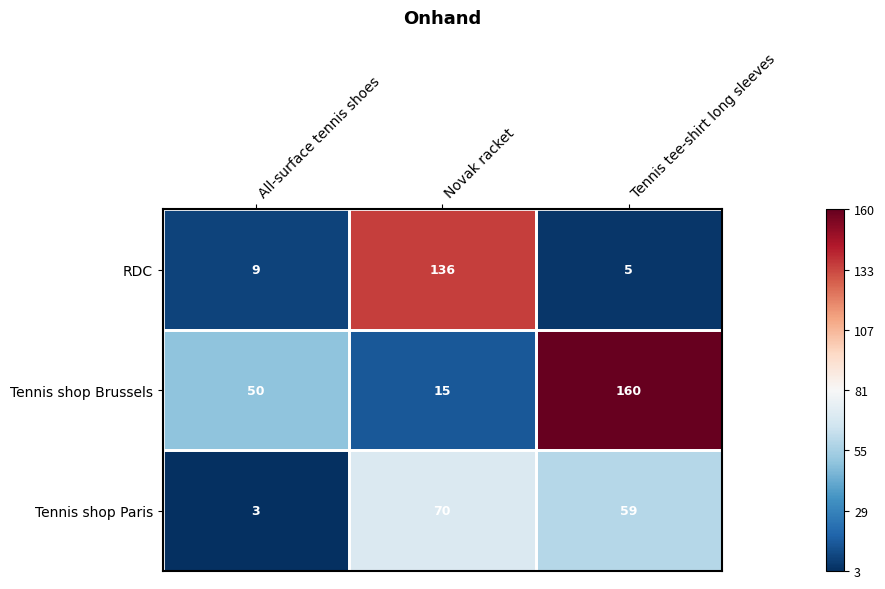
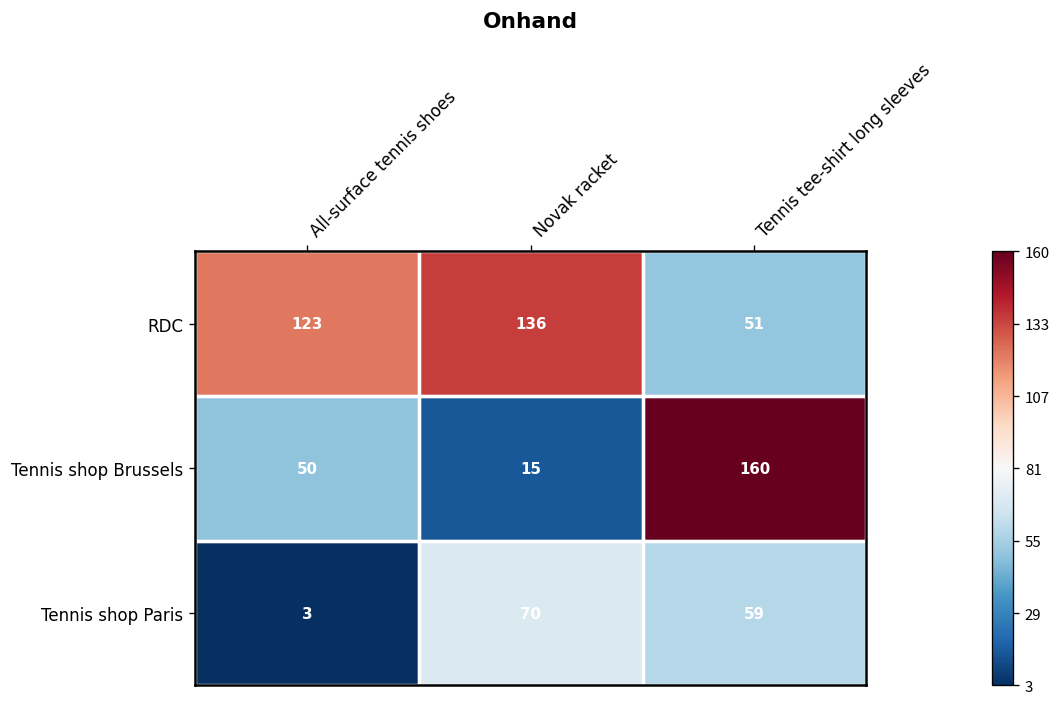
  {
    "RDC": {
-     "All-surface tennis shoes": 9,
+     "All-surface tennis shoes": 123,
      "Novak racket": 136,
-     "Tennis tee-shirt long sleeves": 5
+     "Tennis tee-shirt long sleeves": 51
    },
    "Tennis shop Brussels": {
      "All-surface tennis shoes": 50,
      "Novak racket": 15,
      "Tennis tee-shirt long sleeves": 160
    },
    "Tennis shop Paris": {
      "All-surface tennis shoes": 3,
      "Tennis tee-shirt long sleeves": 59
    }
  }
